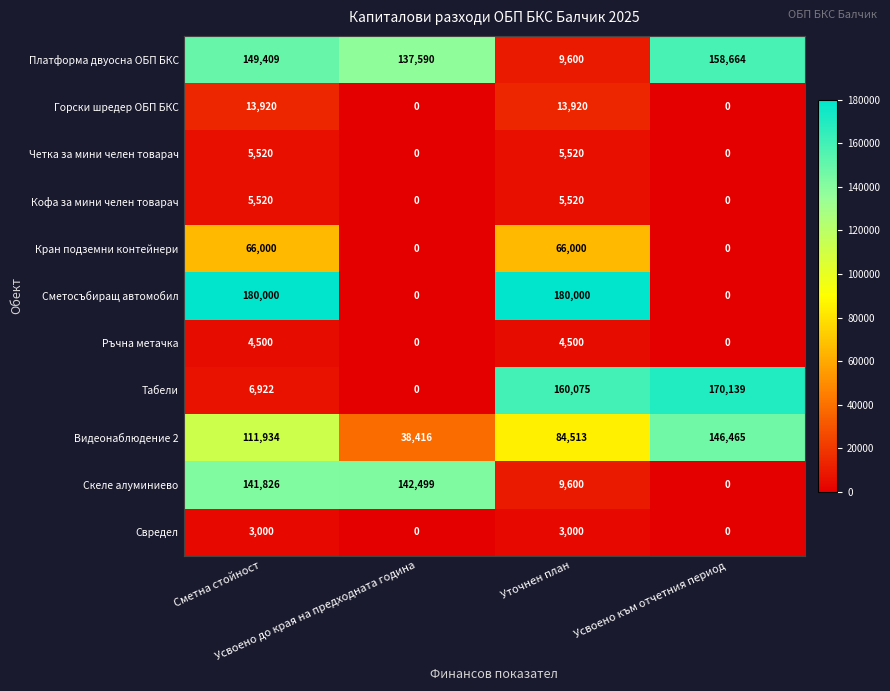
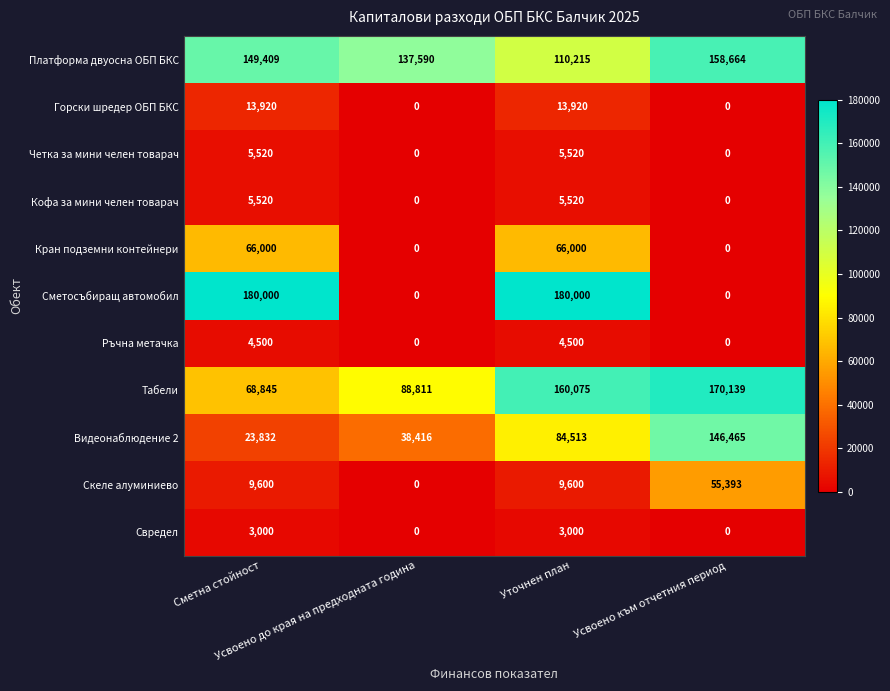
  {
    "Платформа двуосна ОБП БКС": {
      "Сметна стойност": "149,409",
      "Усвоено до края на предходната година": "137,590",
-     "Уточнен план": "9,600",
+     "Уточнен план": "110,215",
      "Усвоено към отчетния период": "158,664"
    },
    "Горски шредер ОБП БКС": {
      "Сметна стойност": "13,920",
      "Усвоено до края на предходната година": "0",
      "Уточнен план": "13,920",
      "Усвоено към отчетния период": "0"
    },
    "Четка за мини челен товарач": {
      "Сметна стойност": "5,520",
      "Усвоено до края на предходната година": "0",
      "Уточнен план": "5,520",
      "Усвоено към отчетния период": "0"
    },
    "Кофа за мини челен товарач": {
      "Сметна стойност": "5,520",
      "Усвоено до края на предходната година": "0",
      "Уточнен план": "5,520",
      "Усвоено към отчетния период": "0"
    },
    "Кран подземни контейнери": {
      "Сметна стойност": "66,000",
      "Усвоено до края на предходната година": "0",
      "Уточнен план": "66,000",
      "Усвоено към отчетния период": "0"
    },
    "Сметосъбиращ автомобил": {
      "Сметна стойност": "180,000",
      "Усвоено до края на предходната година": "0",
      "Уточнен план": "180,000",
      "Усвоено към отчетния период": "0"
    },
    "Ръчна метачка": {
      "Сметна стойност": "4,500",
      "Усвоено до края на предходната година": "0",
      "Уточнен план": "4,500",
      "Усвоено към отчетния период": "0"
    },
    "Табели": {
-     "Сметна стойност": "6,922",
-     "Усвоено до края на предходната година": "0",
+     "Сметна стойност": "68,845",
+     "Усвоено до края на предходната година": "88,811",
      "Уточнен план": "160,075",
      "Усвоено към отчетния период": "170,139"
    },
    "Видеонаблюдение 2": {
-     "Сметна стойност": "111,934",
+     "Сметна стойност": "23,832",
      "Усвоено до края на предходната година": "38,416",
      "Уточнен план": "84,513",
      "Усвоено към отчетния период": "146,465"
    },
    "Скеле алуминиево": {
-     "Сметна стойност": "141,826",
-     "Усвоено до края на предходната година": "142,499",
+     "Сметна стойност": "9,600",
+     "Усвоено до края на предходната година": "0",
      "Уточнен план": "9,600",
-     "Усвоено към отчетния период": "0"
+     "Усвоено към отчетния период": "55,393"
    },
    "Свредел": {
      "Сметна стойност": "3,000",
      "Усвоено до края на предходната година": "0",
      "Уточнен план": "3,000",
      "Усвоено към отчетния период": "0"
    }
  }
